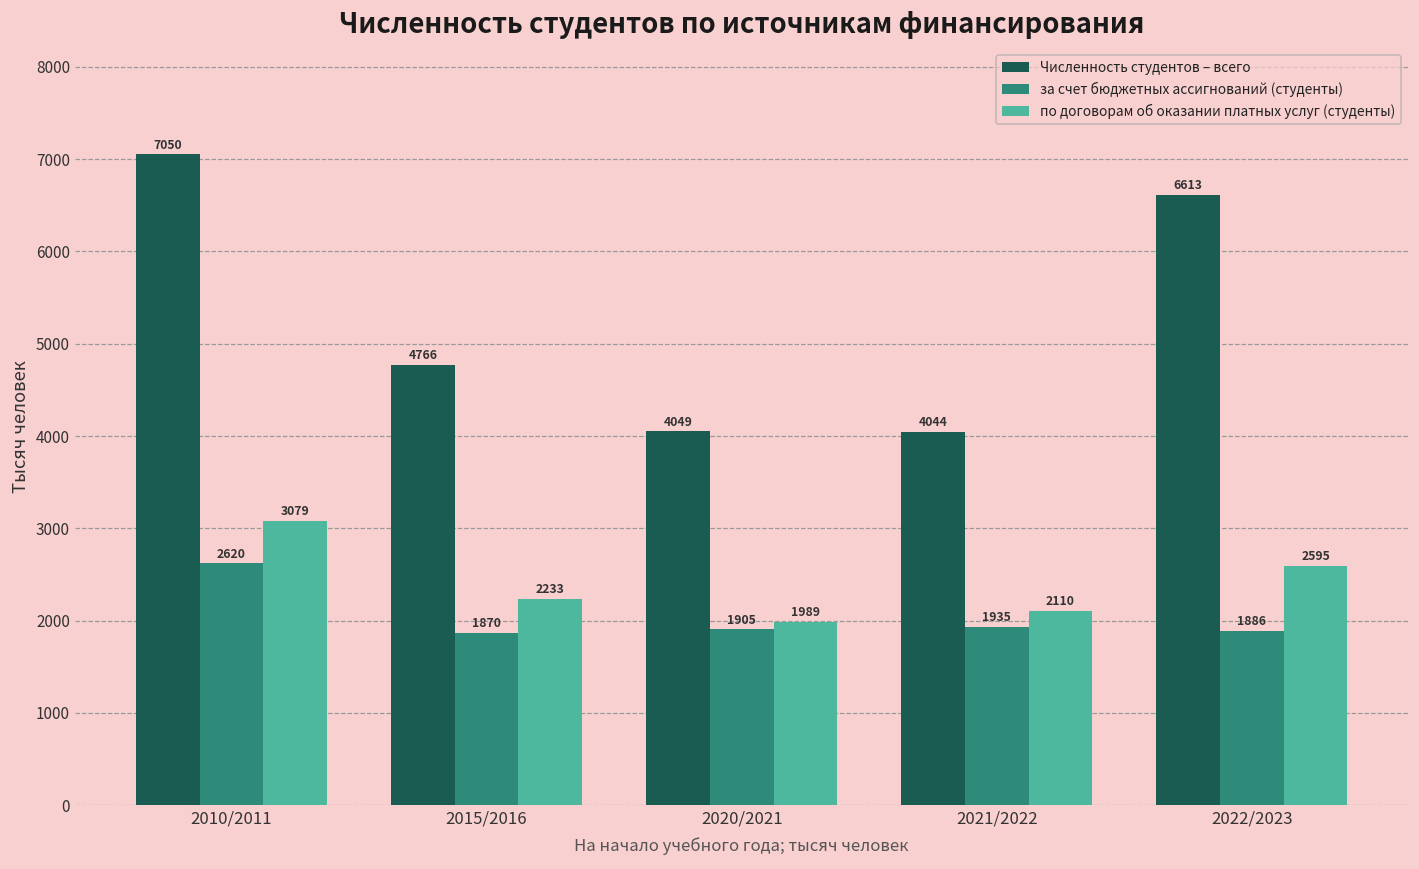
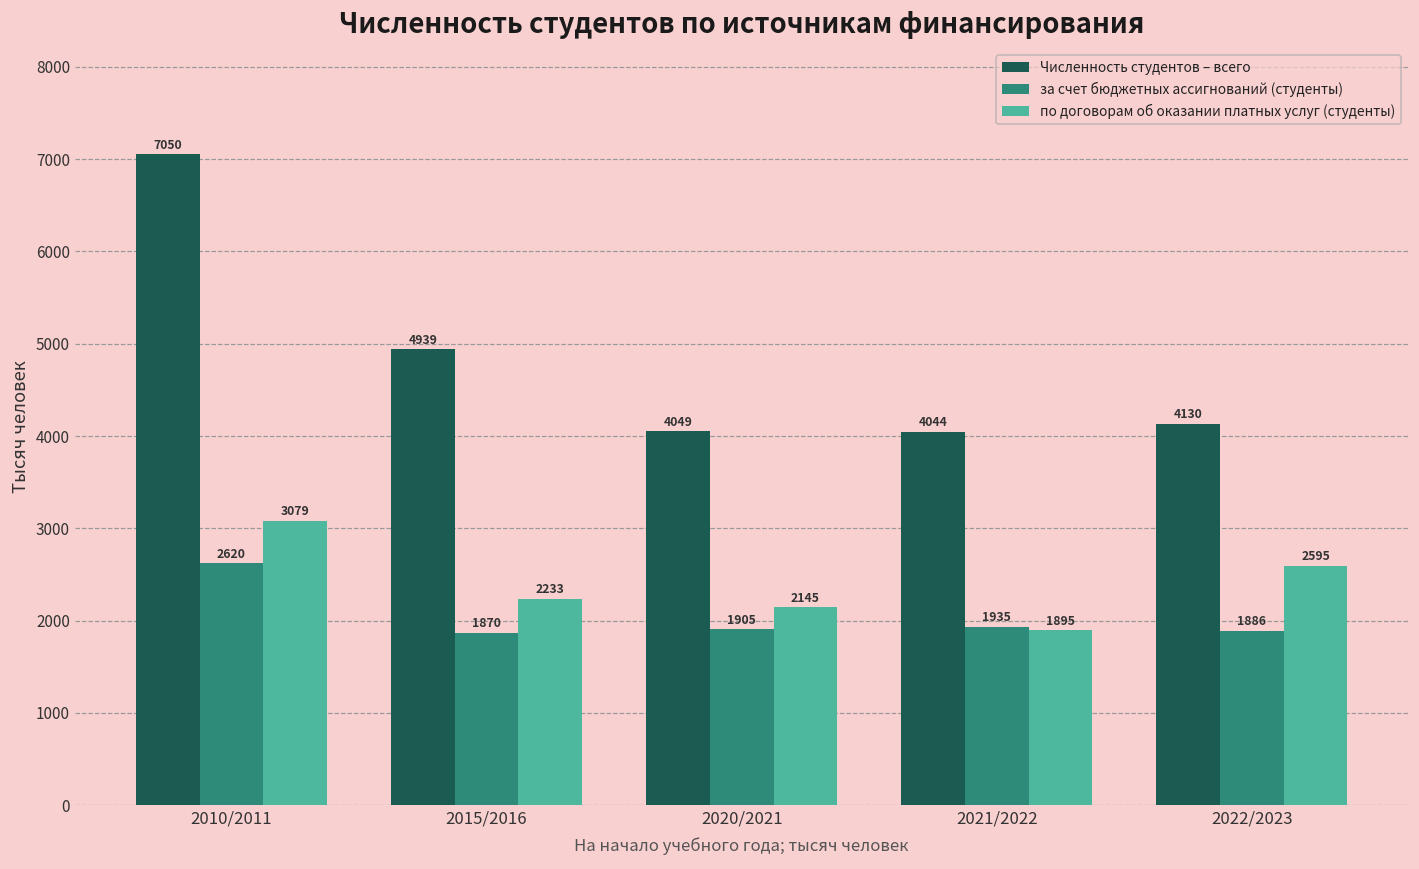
  {
    "Численность студентов – всего": {
      "2010/2011": 7050,
-     "2015/2016": 4766,
+     "2015/2016": 4939,
      "2020/2021": 4049,
      "2021/2022": 4044,
-     "2022/2023": 6613
+     "2022/2023": 4130
    },
    "за счет бюджетных ассигнований (студенты)": {
      "2010/2011": 2620,
      "2015/2016": 1870,
      "2020/2021": 1905,
      "2021/2022": 1935,
      "2022/2023": 1886
    },
    "по договорам об оказании платных услуг (студенты)": {
      "2010/2011": 3079,
      "2015/2016": 2233,
-     "2020/2021": 1989,
-     "2021/2022": 2110,
+     "2020/2021": 2145,
+     "2021/2022": 1895,
      "2022/2023": 2595
    }
  }
